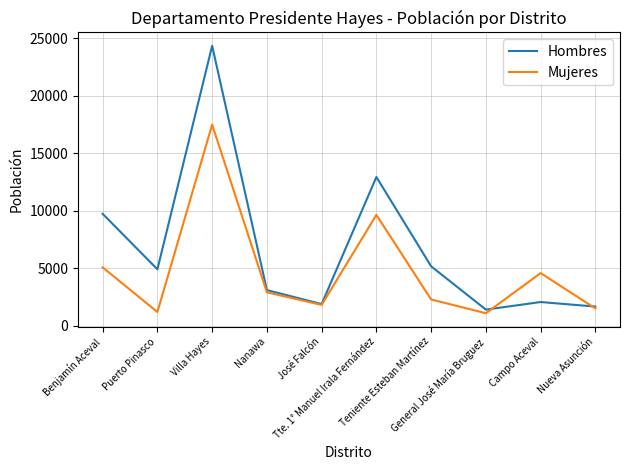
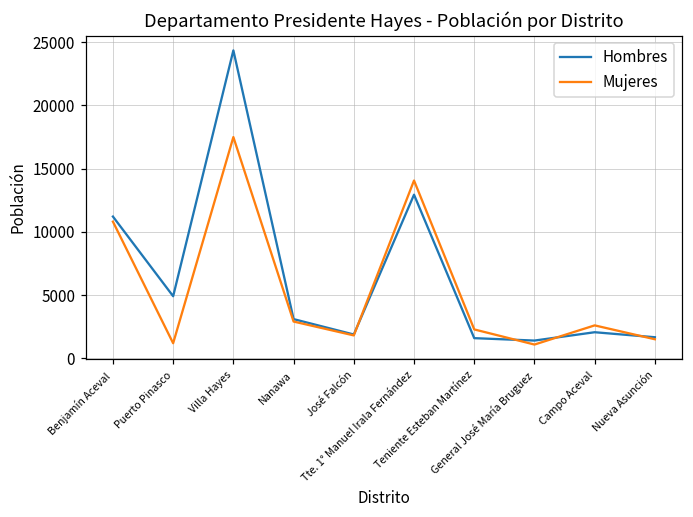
  {
    "Hombres": {
-     "Benjamín Aceval": 9700,
+     "Benjamín Aceval": 11200,
      "Puerto Pinasco": 4900,
      "Villa Hayes": 24300,
      "Tte. 1° Manuel Irala Fernández": 12900,
-     "Teniente Esteban Martínez": 5200,
+     "Teniente Esteban Martínez": 1600,
      "General José María Bruguez": 1400,
      "Campo Aceval": 2100
    },
    "Mujeres": {
-     "Benjamín Aceval": 5100,
+     "Benjamín Aceval": 10800,
      "Puerto Pinasco": 1200,
      "Villa Hayes": 17500,
-     "Tte. 1° Manuel Irala Fernández": 9600,
+     "Tte. 1° Manuel Irala Fernández": 14100,
      "Teniente Esteban Martínez": 2300,
      "General José María Bruguez": 1100,
-     "Campo Aceval": 4600
+     "Campo Aceval": 2600
    }
  }
